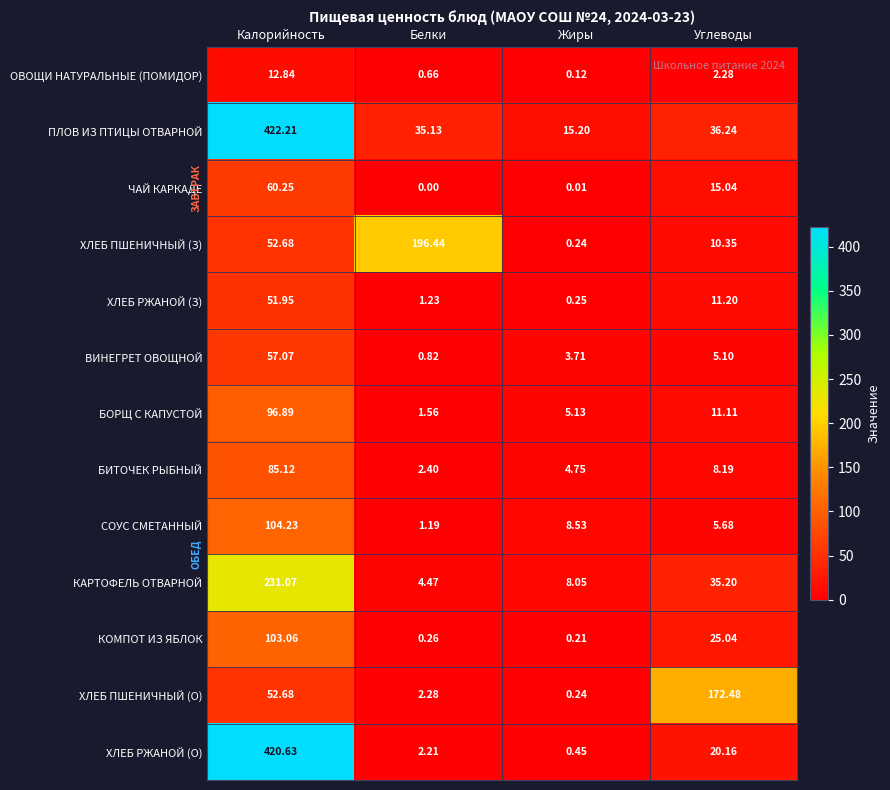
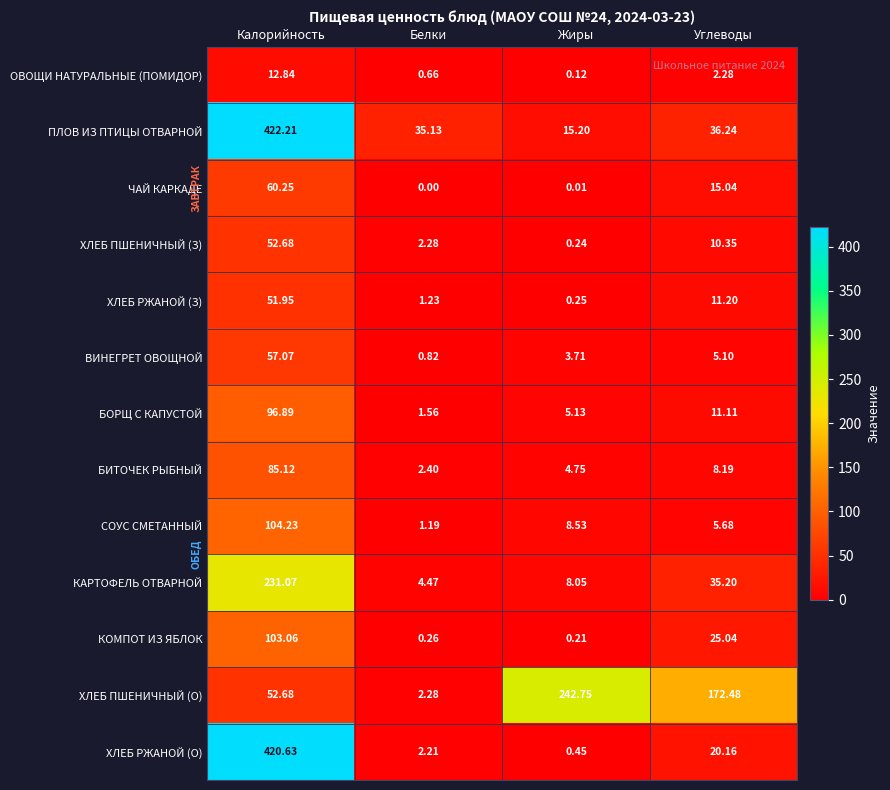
  {
    "ОВОЩИ НАТУРАЛЬНЫЕ (ПОМИДОР)": {
      "Калорийность": 12.84,
      "Белки": 0.66,
      "Жиры": 0.12
    },
    "ПЛОВ ИЗ ПТИЦЫ ОТВАРНОЙ": {
      "Калорийность": 422.21,
      "Белки": 35.13,
      "Жиры": 15.20,
      "Углеводы": 36.24
    },
    "ЧАЙ КАРКАДЕ": {
      "Калорийность": 60.25,
      "Белки": 0.00,
      "Жиры": 0.01,
      "Углеводы": 15.04
    },
    "ХЛЕБ ПШЕНИЧНЫЙ (З)": {
      "Калорийность": 52.68,
-     "Белки": 196.44,
+     "Белки": 2.28,
      "Жиры": 0.24,
      "Углеводы": 10.35
    },
    "ХЛЕБ РЖАНОЙ (З)": {
      "Калорийность": 51.95,
      "Белки": 1.23,
      "Жиры": 0.25,
      "Углеводы": 11.20
    },
    "ВИНЕГРЕТ ОВОЩНОЙ": {
      "Калорийность": 57.07,
      "Белки": 0.82,
      "Жиры": 3.71,
      "Углеводы": 5.10
    },
    "БОРЩ С КАПУСТОЙ": {
      "Калорийность": 96.89,
      "Белки": 1.56,
      "Жиры": 5.13,
      "Углеводы": 11.11
    },
    "БИТОЧЕК РЫБНЫЙ": {
      "Калорийность": 85.12,
      "Белки": 2.40,
      "Жиры": 4.75,
      "Углеводы": 8.19
    },
    "СОУС СМЕТАННЫЙ": {
      "Калорийность": 104.23,
      "Белки": 1.19,
      "Жиры": 8.53,
      "Углеводы": 5.68
    },
    "КАРТОФЕЛЬ ОТВАРНОЙ": {
      "Калорийность": 231.07,
      "Белки": 4.47,
      "Жиры": 8.05,
      "Углеводы": 35.20
    },
    "КОМПОТ ИЗ ЯБЛОК": {
      "Калорийность": 103.06,
      "Белки": 0.26,
      "Жиры": 0.21,
      "Углеводы": 25.04
    },
    "ХЛЕБ ПШЕНИЧНЫЙ (О)": {
      "Калорийность": 52.68,
      "Белки": 2.28,
-     "Жиры": 0.24,
+     "Жиры": 242.75,
      "Углеводы": 172.48
    },
    "ХЛЕБ РЖАНОЙ (О)": {
      "Калорийность": 420.63,
      "Белки": 2.21,
      "Жиры": 0.45,
      "Углеводы": 20.16
    }
  }
